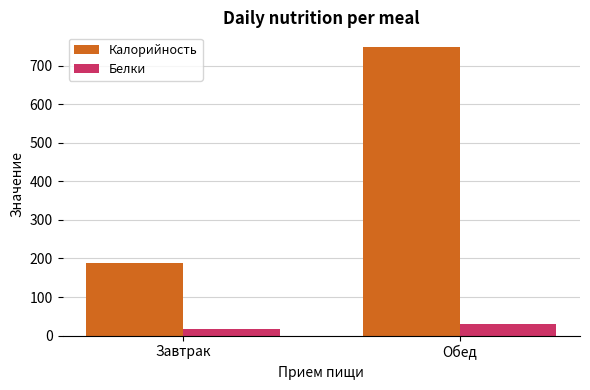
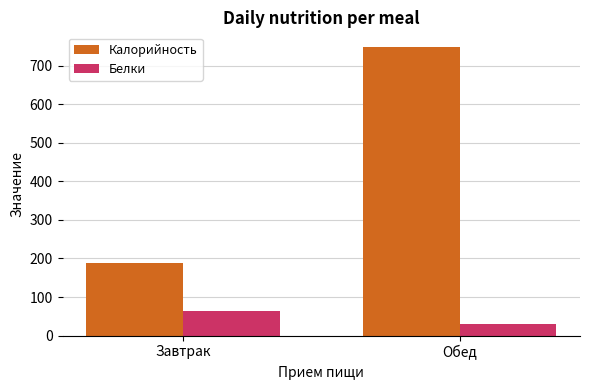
  {
    "Калорийность": {
      "Завтрак": 190,
      "Обед": 750
    },
    "Белки": {
-     "Завтрак": 20,
+     "Завтрак": 60,
      "Обед": 30
    }
  }
